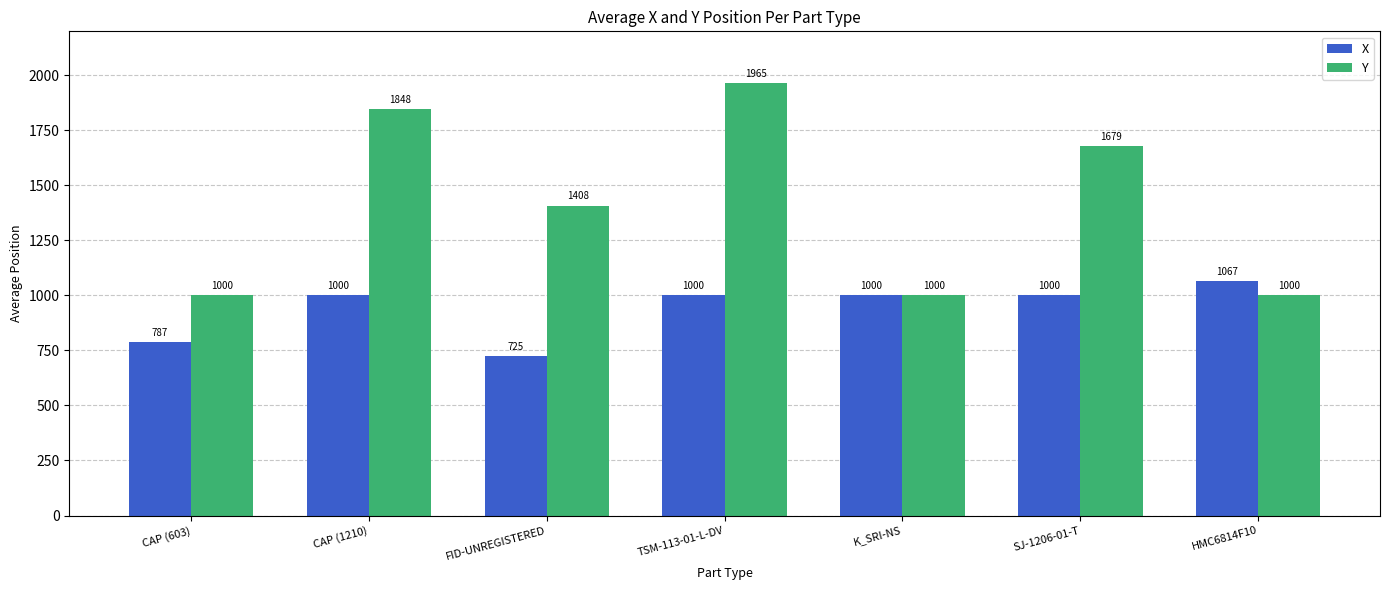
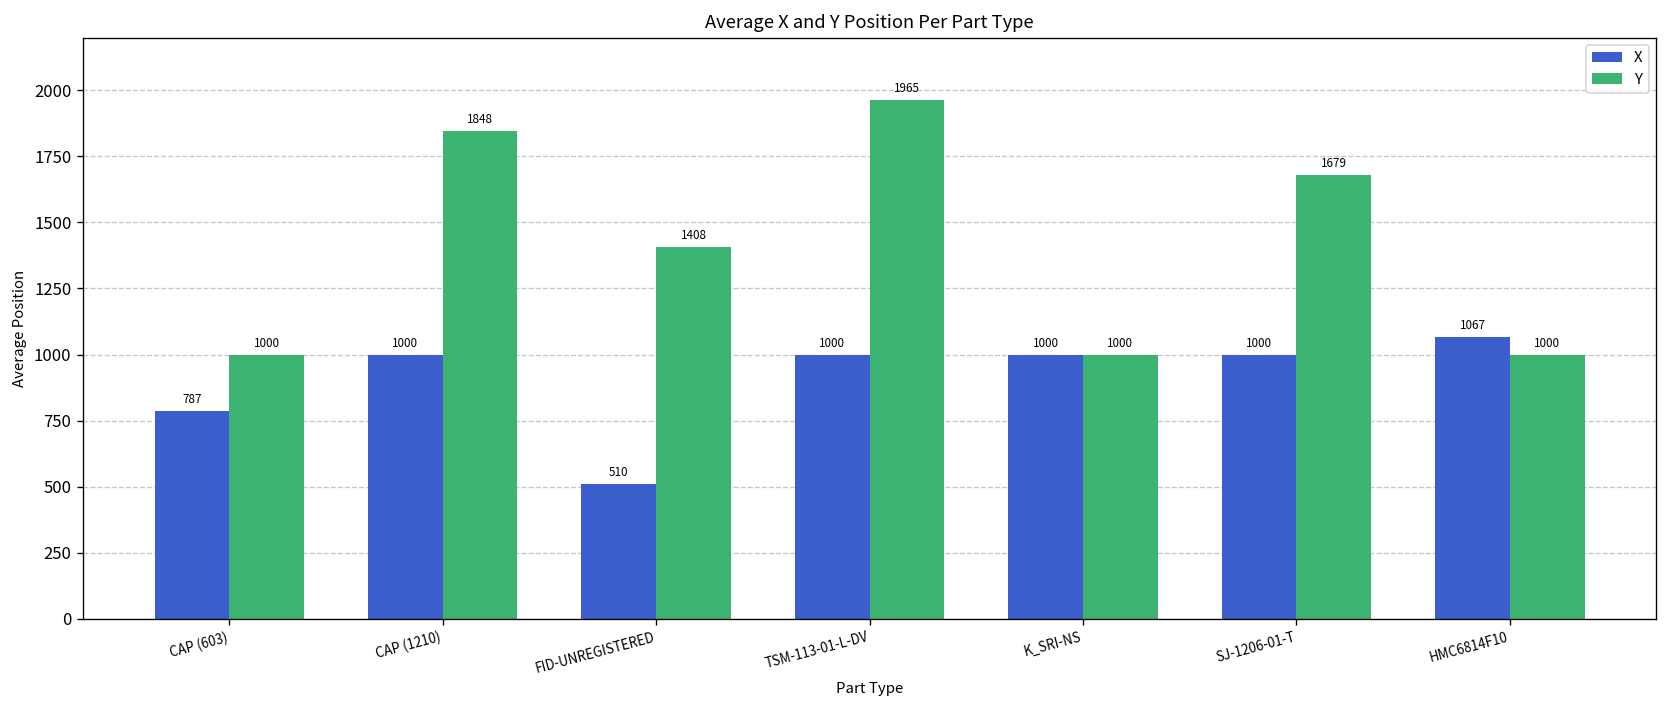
  {
    "X": {
      "CAP (603)": 787,
      "CAP (1210)": 1000,
-     "FID-UNREGISTERED": 725,
+     "FID-UNREGISTERED": 510,
      "TSM-113-01-L-DV": 1000,
      "K_SRI-NS": 1000,
      "SJ-1206-01-T": 1000,
      "HMC6814F10": 1067
    },
    "Y": {
      "CAP (603)": 1000,
      "CAP (1210)": 1848,
      "FID-UNREGISTERED": 1408,
      "TSM-113-01-L-DV": 1965,
      "K_SRI-NS": 1000,
      "SJ-1206-01-T": 1679,
      "HMC6814F10": 1000
    }
  }
